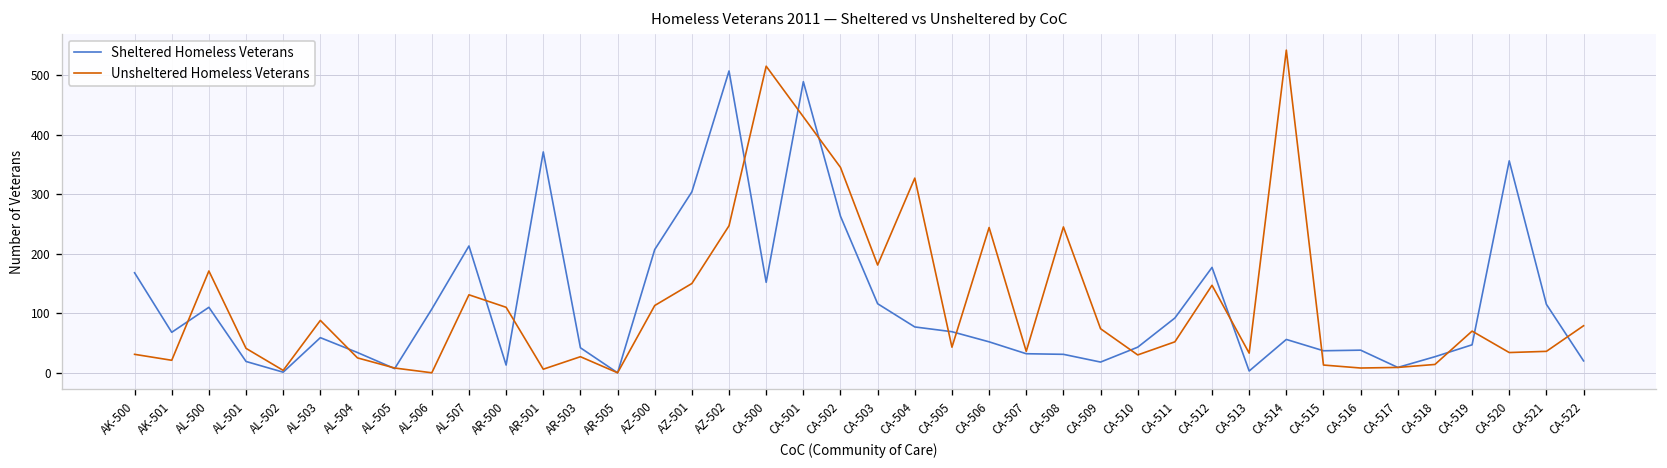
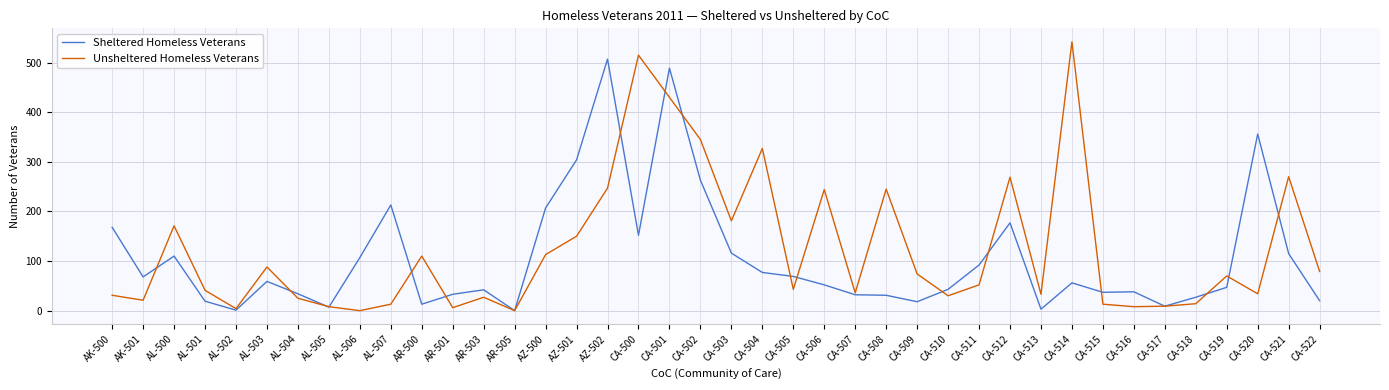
  {
    "Sheltered Homeless Veterans": {
      "AK-500": 170,
      "AK-501": 70,
      "AL-500": 110,
      "AL-501": 20,
      "AL-503": 60,
      "AL-504": 30,
      "AL-506": 110,
      "AL-507": 210,
      "AR-500": 10,
-     "AR-501": 370,
+     "AR-501": 30,
      "AR-503": 40,
      "AZ-500": 210,
      "AZ-501": 300,
      "AZ-502": 510,
      "CA-500": 150,
      "CA-501": 490,
      "CA-502": 260,
      "CA-503": 120,
      "CA-504": 80,
      "CA-505": 70,
      "CA-506": 50,
      "CA-508": 30,
      "CA-509": 20,
      "CA-510": 40,
      "CA-511": 90,
      "CA-512": 180,
      "CA-513": 0,
      "CA-514": 60,
      "CA-515": 40,
      "CA-516": 40,
      "CA-518": 30,
      "CA-519": 50,
      "CA-520": 360,
      "CA-521": 120,
      "CA-522": 20
    },
    "Unsheltered Homeless Veterans": {
      "AK-500": 30,
      "AK-501": 20,
      "AL-500": 170,
      "AL-501": 40,
      "AL-503": 90,
      "AL-504": 30,
      "AL-506": 0,
-     "AL-507": 130,
+     "AL-507": 10,
      "AR-500": 110,
      "AR-501": 10,
      "AR-503": 30,
      "AZ-500": 110,
      "AZ-501": 150,
      "AZ-502": 250,
      "CA-500": 520,
      "CA-501": 430,
      "CA-502": 350,
      "CA-503": 180,
      "CA-504": 330,
      "CA-505": 40,
      "CA-506": 240,
      "CA-508": 250,
      "CA-509": 70,
      "CA-510": 30,
      "CA-511": 50,
-     "CA-512": 150,
+     "CA-512": 270,
      "CA-513": 30,
      "CA-514": 540,
      "CA-515": 10,
      "CA-516": 10,
      "CA-518": 10,
      "CA-519": 70,
      "CA-520": 30,
-     "CA-521": 40,
+     "CA-521": 270,
      "CA-522": 80
    }
  }
